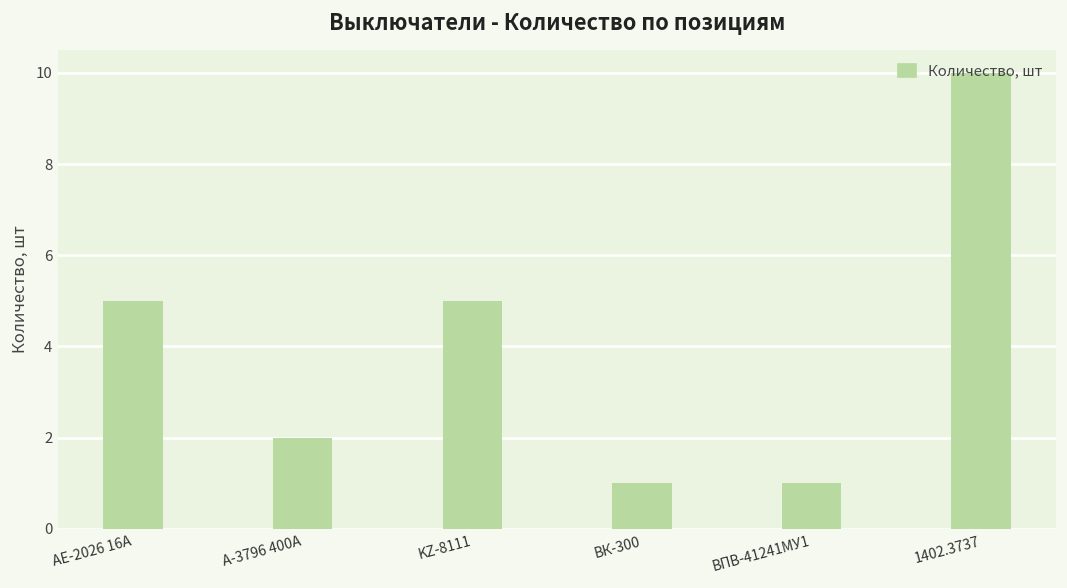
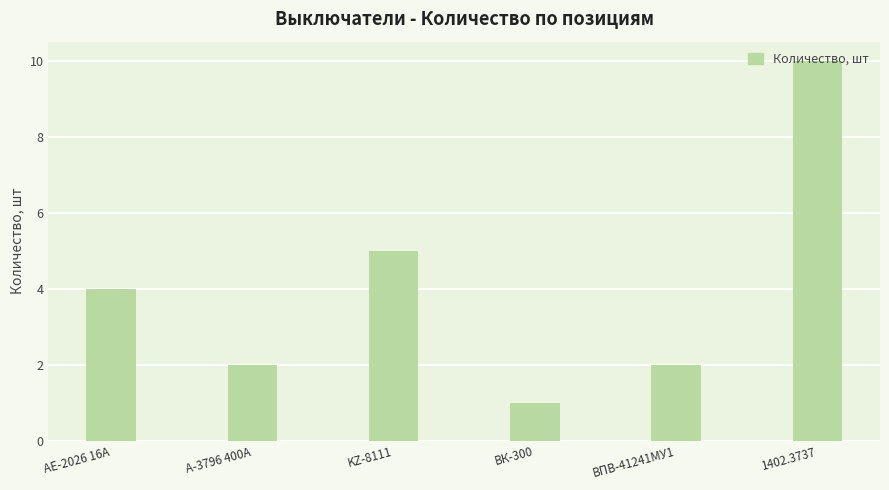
  {
-   "АЕ-2026 16А": 5,
+   "АЕ-2026 16А": 4,
    "А-3796 400А": 2,
    "KZ-8111": 5,
    "ВК-300": 1,
-   "ВПВ-41241МУ1": 1,
+   "ВПВ-41241МУ1": 2,
    "1402.3737": 10
  }
